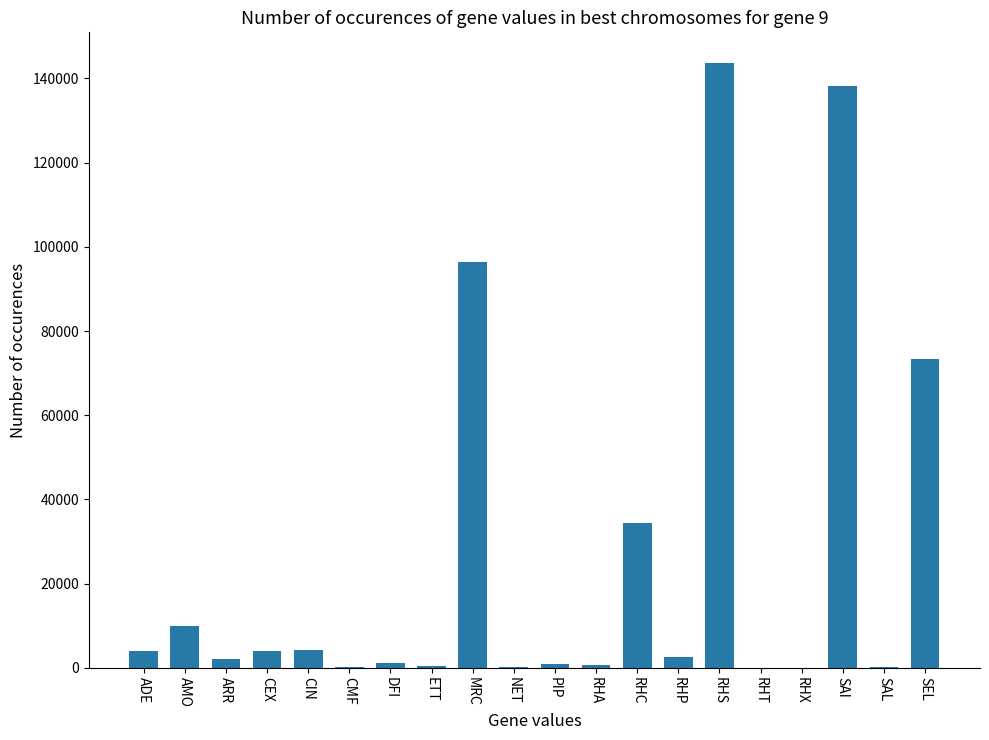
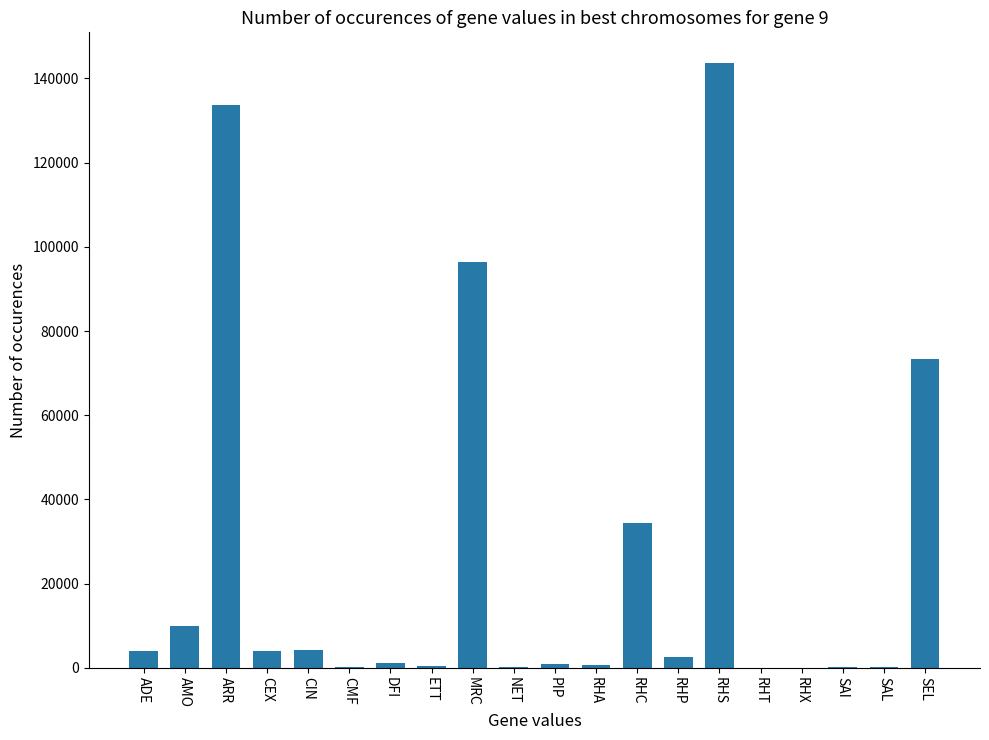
  {
    "ADE": 4000,
    "AMO": 10000,
-   "ARR": 2000,
+   "ARR": 134000,
    "CEX": 4000,
    "CIN": 4000,
    "DFI": 1000,
    "MRC": 96000,
    "PIP": 1000,
    "RHC": 34000,
    "RHP": 3000,
    "RHS": 144000,
-   "SAI": 138000,
+   "SAI": 0,
    "SEL": 73000
  }
